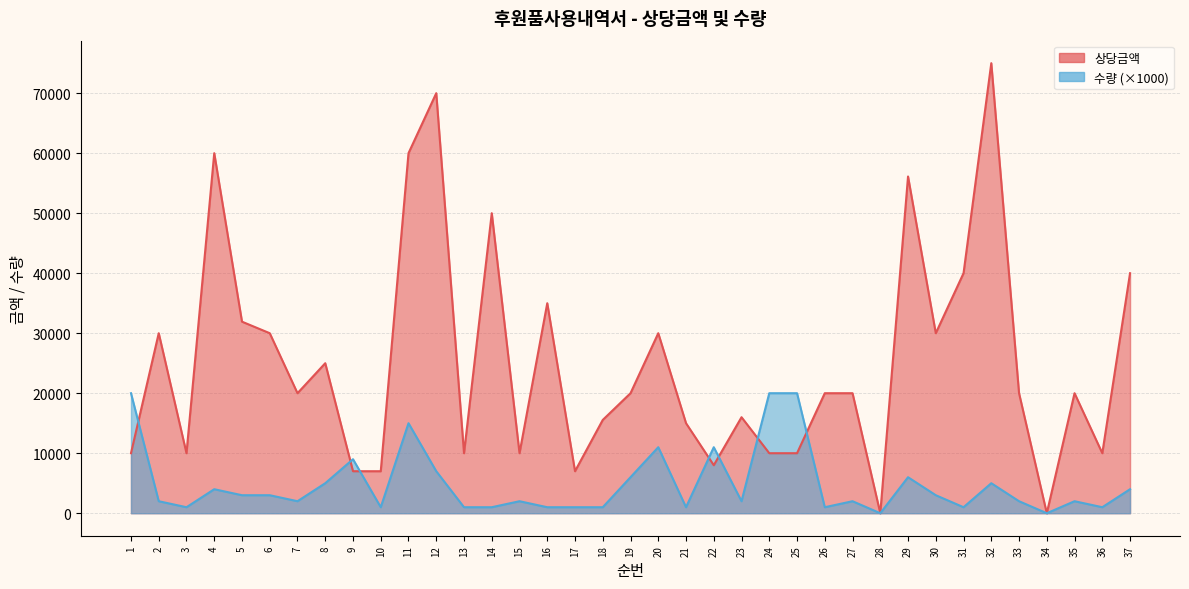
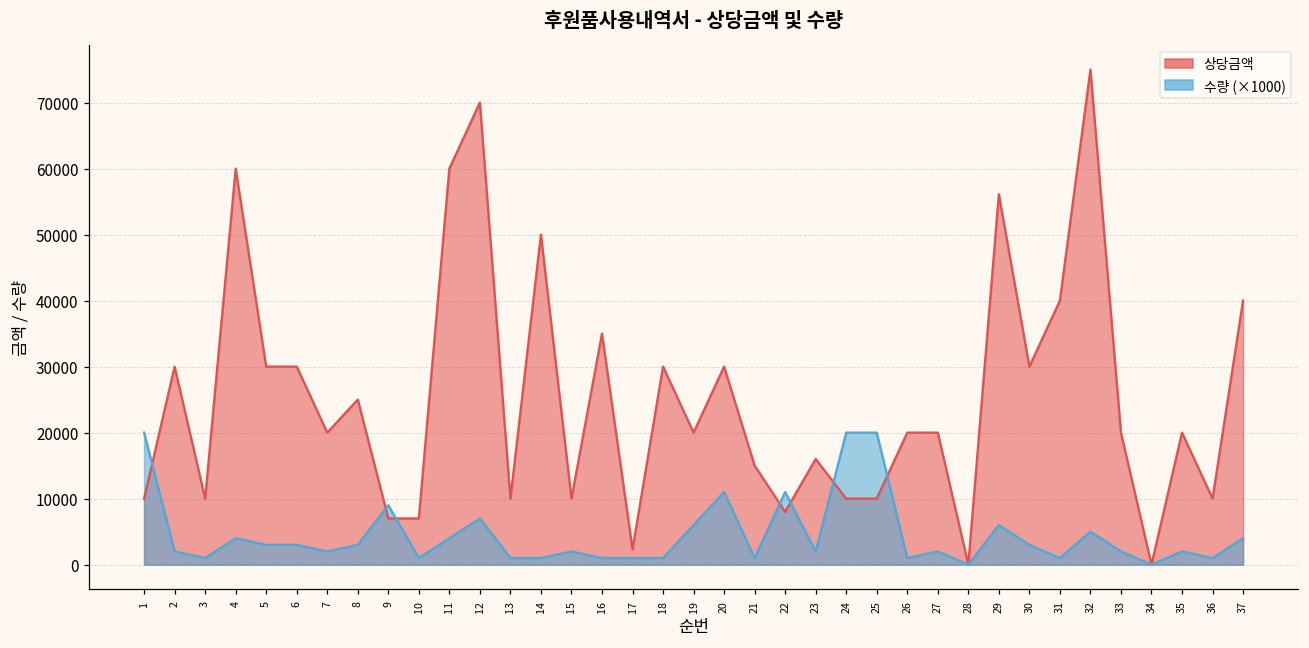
  {
    "상당금액": {
      "1": 10000,
      "2": 30000,
      "3": 10000,
      "4": 60000,
-     "5": 32000,
+     "5": 30000,
      "6": 30000,
      "7": 20000,
      "8": 25000,
      "9": 7000,
      "10": 7000,
      "11": 60000,
      "12": 70000,
      "13": 10000,
      "14": 50000,
      "15": 10000,
      "16": 35000,
-     "17": 7000,
-     "18": 16000,
+     "17": 2000,
+     "18": 30000,
      "19": 20000,
      "20": 30000,
      "21": 15000,
      "22": 8000,
      "23": 16000,
      "24": 10000,
      "25": 10000,
      "26": 20000,
      "27": 20000,
      "29": 56000,
      "30": 30000,
      "31": 40000,
      "32": 75000,
      "33": 20000,
      "35": 20000,
      "36": 10000,
      "37": 40000
    },
    "수량 (×1000)": {
      "1": 20000,
      "2": 2000,
      "3": 1000,
      "4": 4000,
      "5": 3000,
      "6": 3000,
      "7": 2000,
-     "8": 5000,
+     "8": 3000,
      "9": 9000,
      "10": 1000,
-     "11": 15000,
+     "11": 4000,
      "12": 7000,
      "13": 1000,
      "14": 1000,
      "15": 2000,
      "16": 1000,
      "17": 1000,
      "18": 1000,
      "19": 6000,
      "20": 11000,
      "21": 1000,
      "22": 11000,
      "23": 2000,
      "24": 20000,
      "25": 20000,
      "26": 1000,
      "27": 2000,
      "29": 6000,
      "30": 3000,
      "31": 1000,
      "32": 5000,
      "33": 2000,
      "35": 2000,
      "36": 1000,
      "37": 4000
    }
  }
